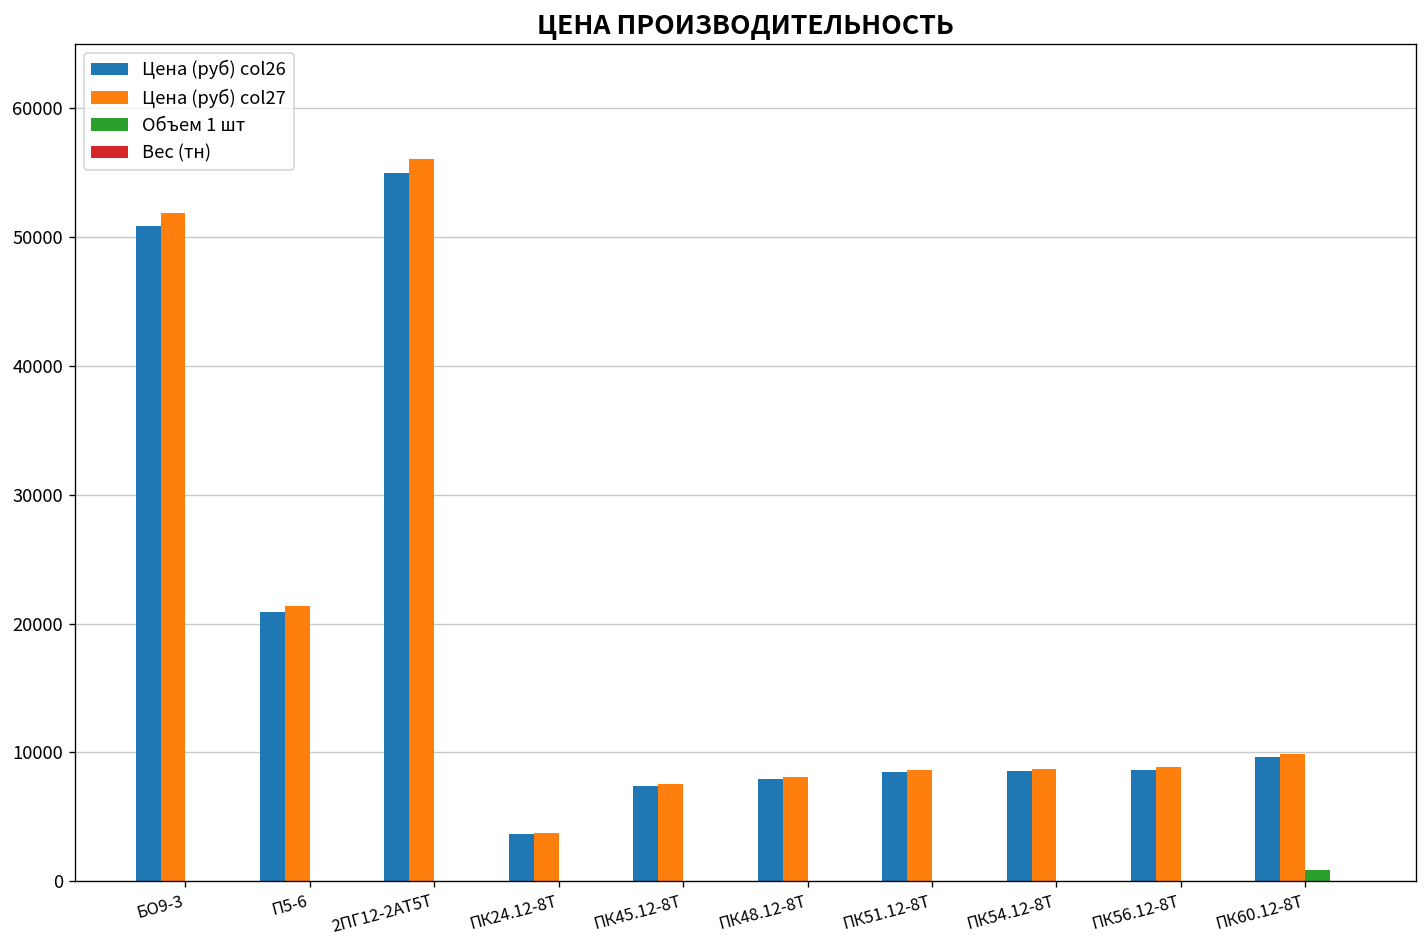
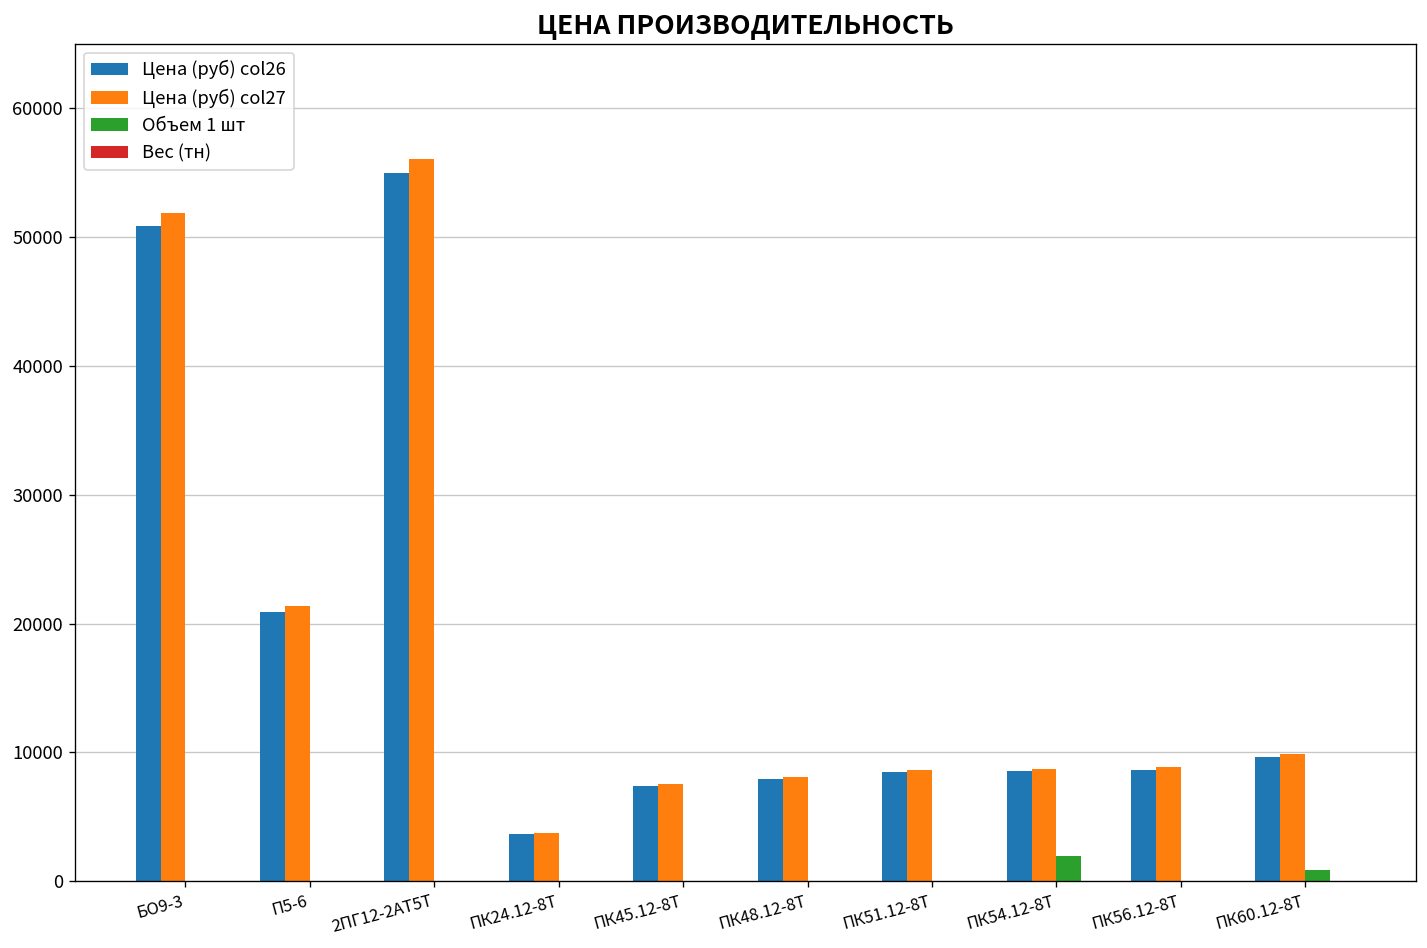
  {
    "Цена (руб) col26": {
      "БО9-3": 50800,
      "П5-6": 20900,
      "2ПГ12-2АТ5Т": 55000,
      "ПК24.12-8Т": 3700,
      "ПК45.12-8Т": 7400,
      "ПК48.12-8Т": 7900,
      "ПК51.12-8Т": 8500,
      "ПК54.12-8Т": 8500,
      "ПК56.12-8Т": 8700,
      "ПК60.12-8Т": 9700
    },
    "Цена (руб) col27": {
      "БО9-3": 51800,
      "П5-6": 21300,
      "2ПГ12-2АТ5Т": 56100,
      "ПК24.12-8Т": 3800,
      "ПК45.12-8Т": 7600,
      "ПК48.12-8Т": 8100,
      "ПК51.12-8Т": 8600,
      "ПК54.12-8Т": 8700,
      "ПК56.12-8Т": 8800,
      "ПК60.12-8Т": 9900
    },
    "Объем 1 шт": {
-     "ПК54.12-8Т": 0,
+     "ПК54.12-8Т": 2000,
      "ПК60.12-8Т": 900
    }
  }
